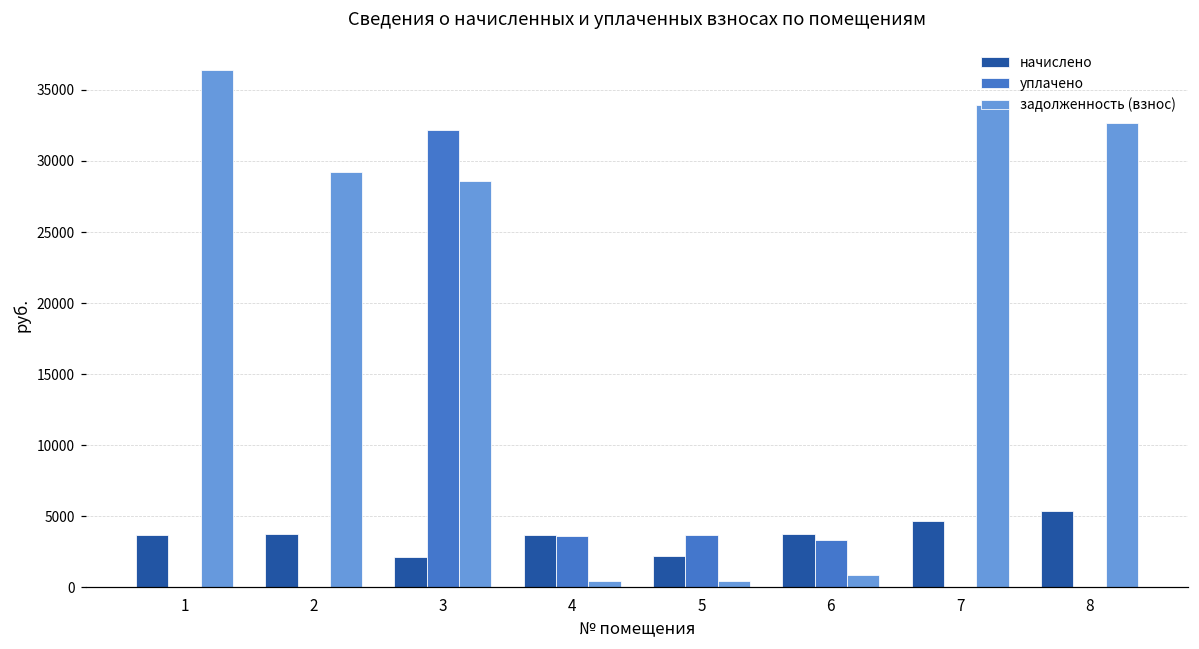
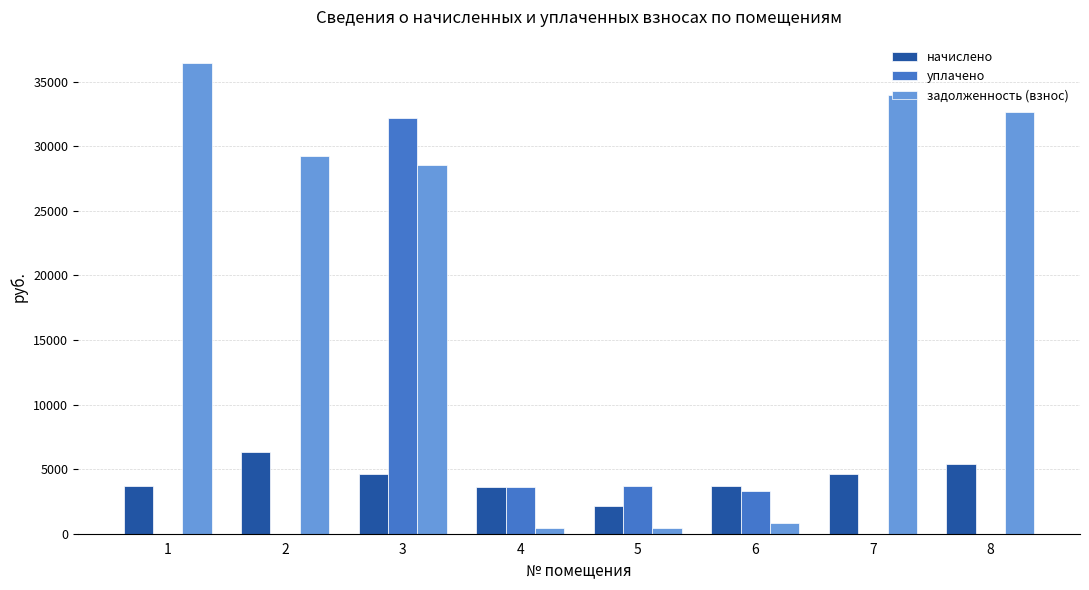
  {
    "начислено": {
      "1": 3700,
-     "2": 3700,
-     "3": 2100,
+     "2": 6400,
+     "3": 4700,
      "4": 3600,
      "5": 2200,
      "6": 3700,
      "7": 4700,
      "8": 5400
    }
  }
